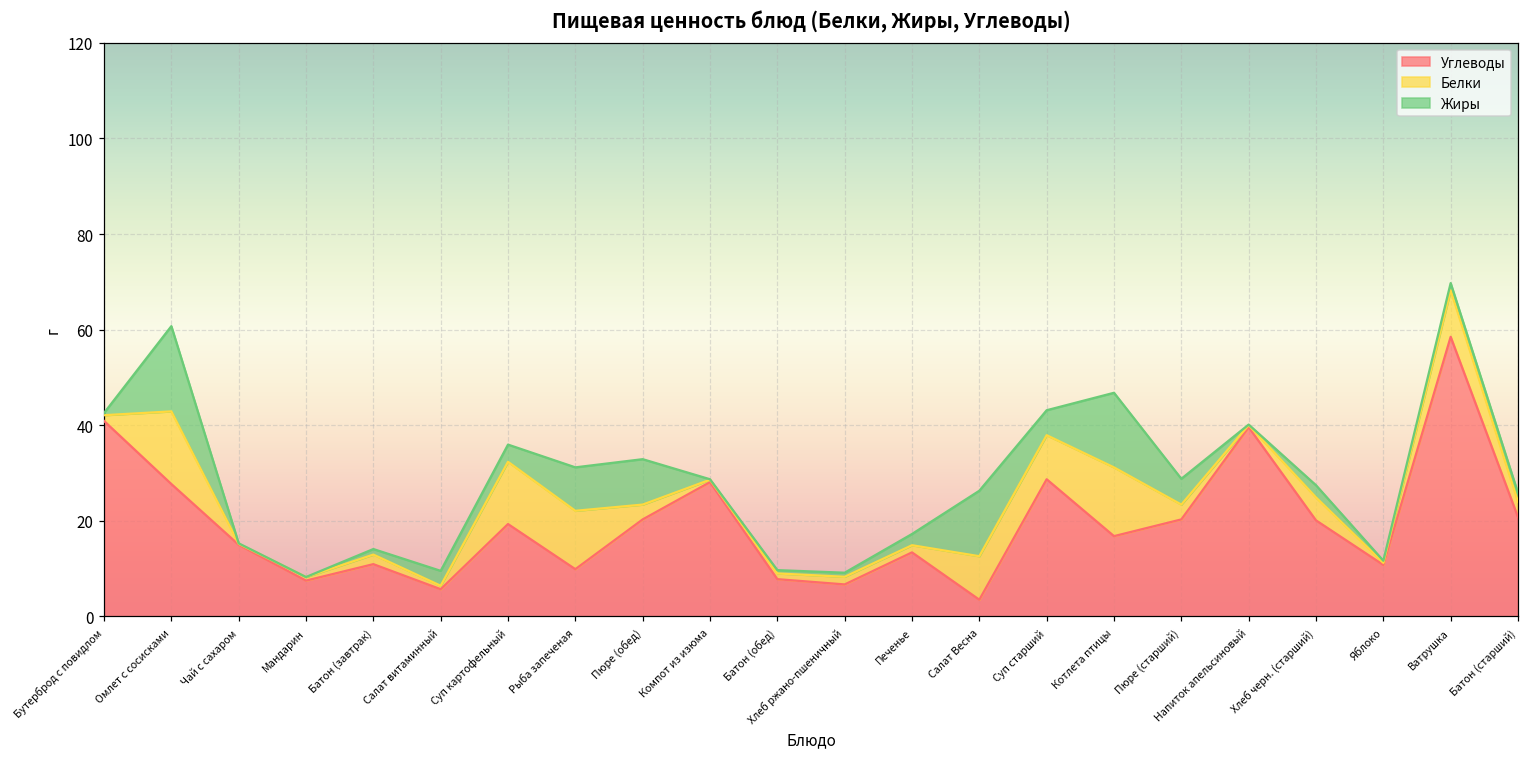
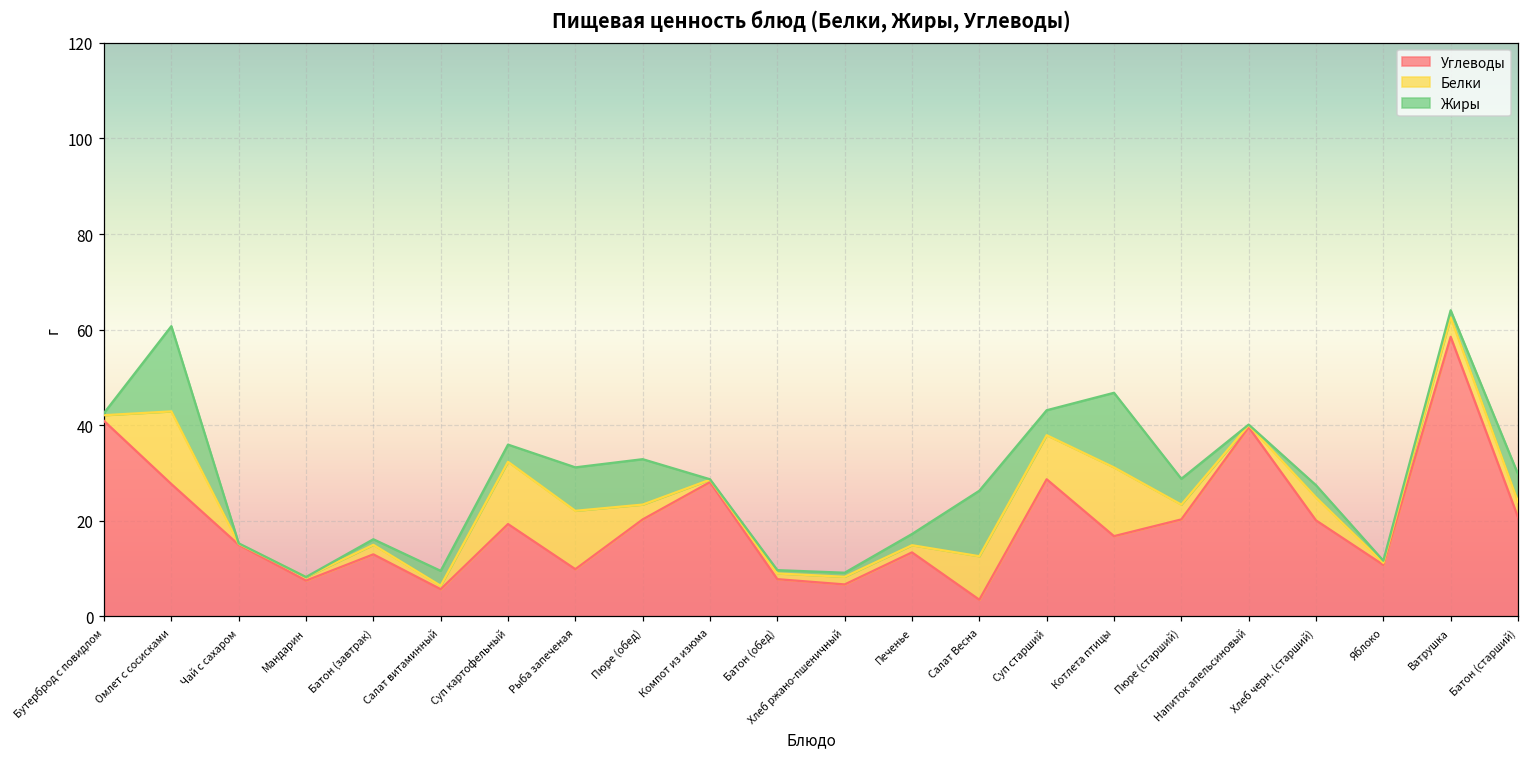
  {
    "Углеводы": {
      "Бутерброд с повидлом": 41,
      "Омлет с сосисками": 28,
      "Мандарин": 8,
-     "Батон (завтрак)": 11,
+     "Батон (завтрак)": 13,
      "Салат витаминный": 6,
      "Суп картофельный": 19,
      "Рыба запеченая": 10,
      "Пюре (обед)": 20,
      "Батон (обед)": 8,
      "Хлеб ржано-пшеничный": 7,
      "Печенье": 13,
      "Салат Весна": 4,
      "Суп старший": 29,
      "Котлета птицы": 17,
      "Пюре (старший)": 20,
      "Хлеб черн. (старший)": 20,
      "Ватрушка": 59,
      "Батон (старший)": 21
    },
    "Белки": {
      "Омлет с сосисками": 15,
      "Батон (завтрак)": 2,
      "Салат витаминный": 1,
      "Суп картофельный": 13,
      "Рыба запеченая": 12,
      "Пюре (обед)": 3,
      "Батон (обед)": 1,
      "Хлеб ржано-пшеничный": 2,
      "Печенье": 2,
      "Салат Весна": 9,
      "Суп старший": 9,
      "Котлета птицы": 14,
      "Пюре (старший)": 3,
      "Хлеб черн. (старший)": 5,
-     "Ватрушка": 10,
+     "Ватрушка": 4,
      "Батон (старший)": 3
    },
    "Жиры": {
      "Омлет с сосисками": 18,
      "Батон (завтрак)": 1,
      "Салат витаминный": 3,
      "Суп картофельный": 4,
      "Рыба запеченая": 9,
      "Пюре (обед)": 10,
      "Батон (обед)": 1,
      "Хлеб ржано-пшеничный": 1,
      "Печенье": 2,
      "Салат Весна": 14,
      "Суп старший": 5,
      "Котлета птицы": 16,
      "Пюре (старший)": 5,
      "Хлеб черн. (старший)": 3,
      "Ватрушка": 2,
-     "Батон (старший)": 2
+     "Батон (старший)": 6
    }
  }
